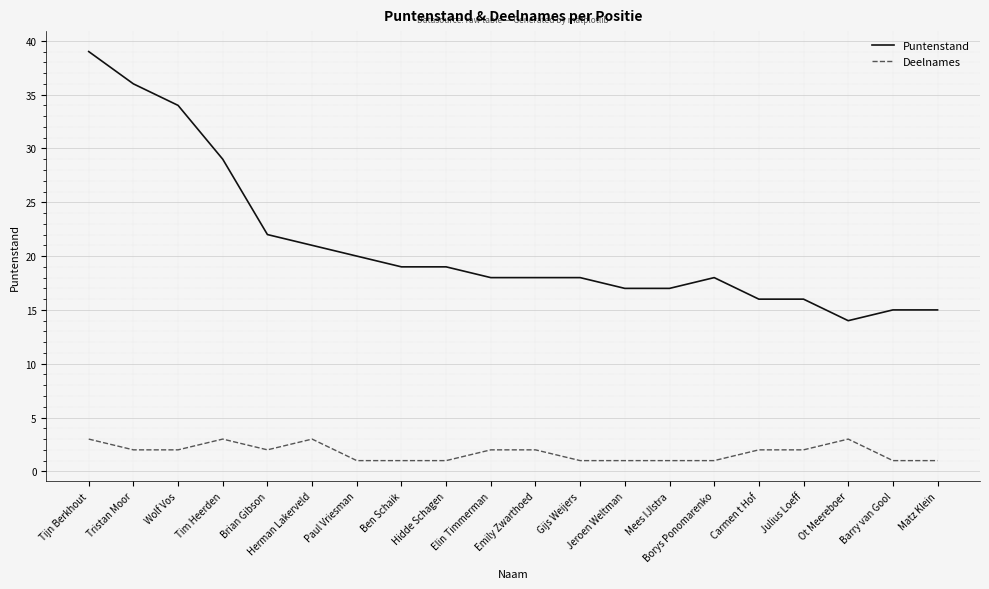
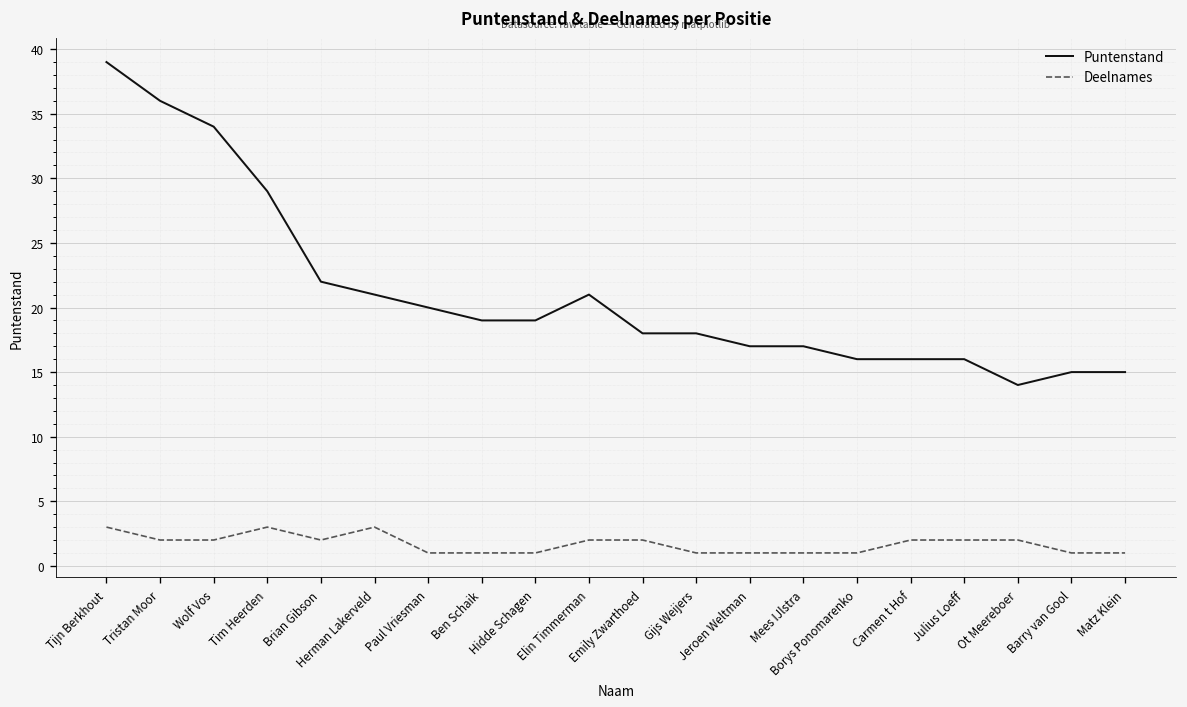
  {
    "Puntenstand": {
      "Tijn Berkhout": 39,
      "Tristan Moor": 36,
      "Wolf Vos": 34,
      "Tim Heerden": 29,
      "Brian Gibson": 22,
      "Herman Lakerveld": 21,
      "Paul Vriesman": 20,
      "Ben Schaik": 19,
      "Hidde Schagen": 19,
-     "Elin Timmerman": 18,
+     "Elin Timmerman": 21,
      "Emily Zwarthoed": 18,
      "Gijs Weijers": 18,
      "Jeroen Weltman": 17,
      "Mees IJlstra": 17,
-     "Borys Ponomarenko": 18,
+     "Borys Ponomarenko": 16,
      "Carmen t Hof": 16,
      "Julius Loeff": 16,
      "Ot Meereboer": 14,
      "Barry van Gool": 15,
      "Matz Klein": 15
    },
    "Deelnames": {
      "Tijn Berkhout": 3,
      "Tristan Moor": 2,
      "Wolf Vos": 2,
      "Tim Heerden": 3,
      "Brian Gibson": 2,
      "Herman Lakerveld": 3,
      "Paul Vriesman": 1,
      "Ben Schaik": 1,
      "Hidde Schagen": 1,
      "Elin Timmerman": 2,
      "Emily Zwarthoed": 2,
      "Gijs Weijers": 1,
      "Jeroen Weltman": 1,
      "Mees IJlstra": 1,
      "Borys Ponomarenko": 1,
      "Carmen t Hof": 2,
      "Julius Loeff": 2,
-     "Ot Meereboer": 3,
+     "Ot Meereboer": 2,
      "Barry van Gool": 1,
      "Matz Klein": 1
    }
  }
